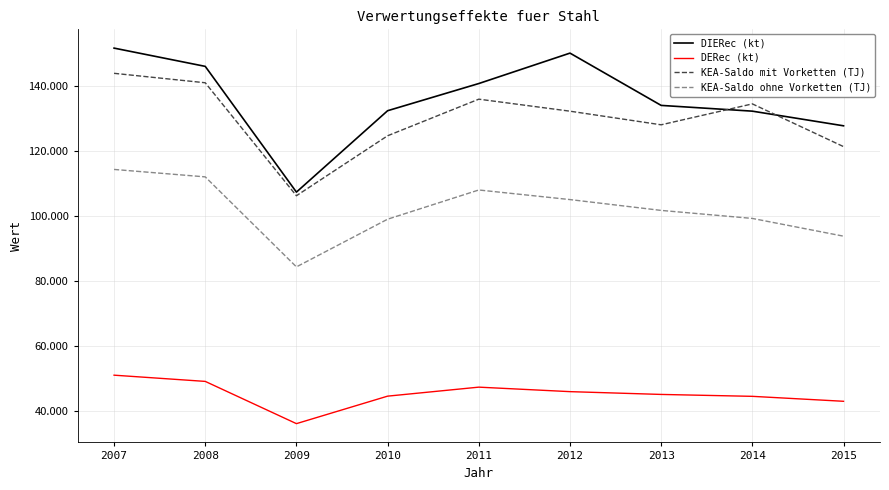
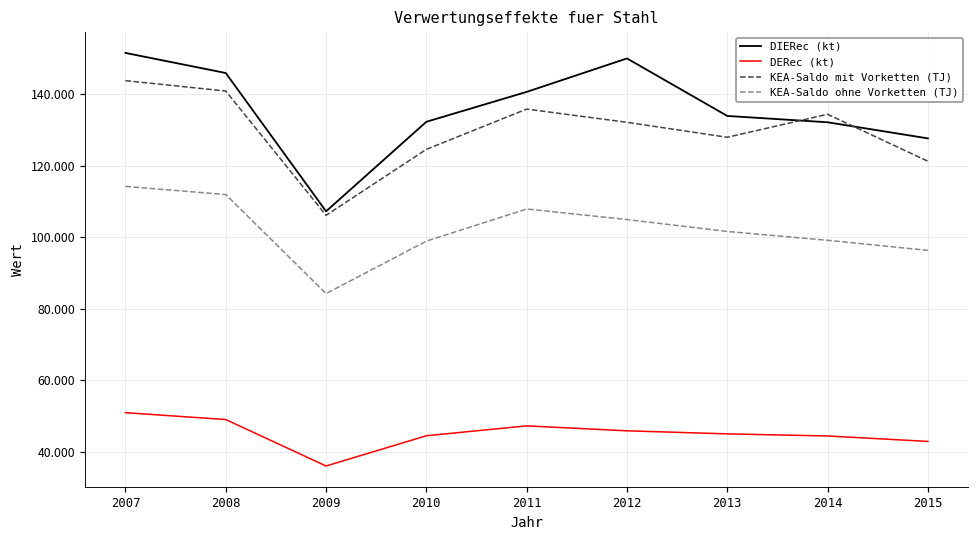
  {
    "DIERec (kt)": {
      "2007": 152,
      "2008": 146,
      "2009": 107,
      "2010": 132,
      "2011": 141,
      "2012": 150,
      "2013": 134,
      "2014": 132,
      "2015": 128
    },
    "DERec (kt)": {
      "2007": 51,
      "2008": 49,
      "2009": 36,
      "2010": 44,
      "2011": 47,
      "2012": 46,
      "2013": 45,
      "2014": 44,
      "2015": 43
    },
    "KEA-Saldo mit Vorketten (TJ)": {
      "2007": 144,
      "2008": 141,
      "2009": 106,
      "2010": 125,
      "2011": 136,
      "2012": 132,
      "2013": 128,
      "2014": 134,
      "2015": 121
    },
    "KEA-Saldo ohne Vorketten (TJ)": {
      "2007": 114,
      "2008": 112,
      "2009": 84,
      "2010": 99,
      "2011": 108,
      "2012": 105,
      "2013": 102,
      "2014": 99,
-     "2015": 94
+     "2015": 96
    }
  }
